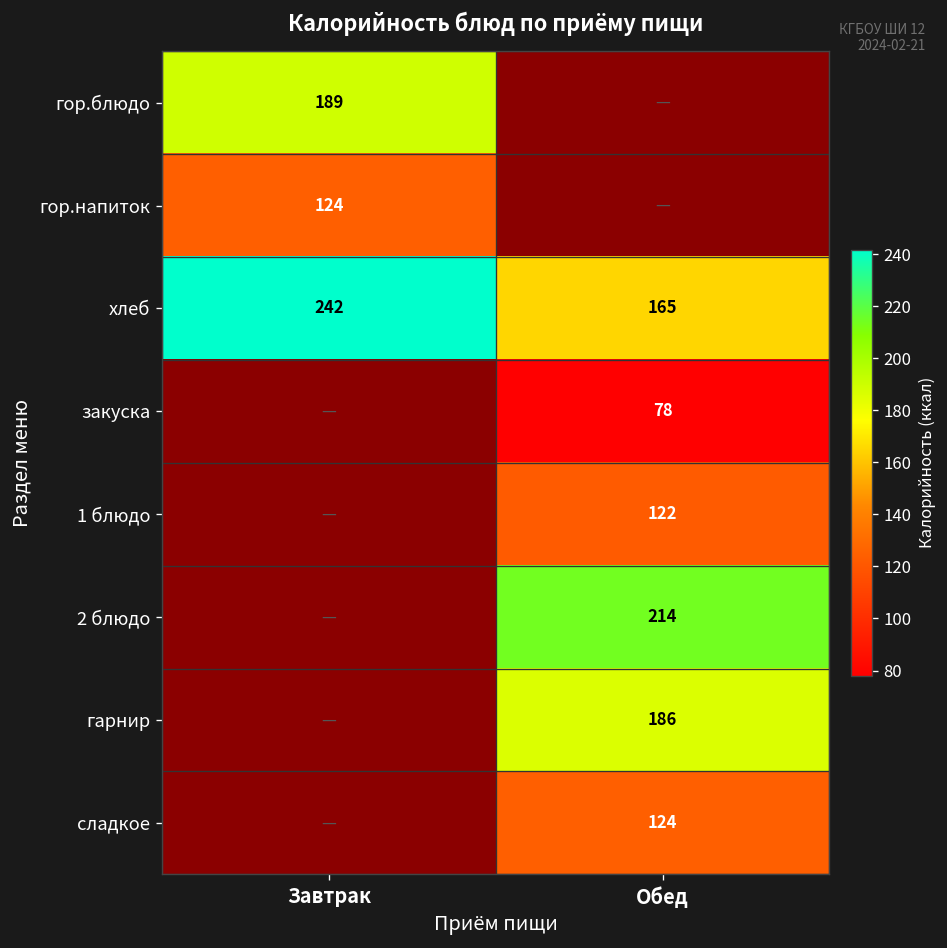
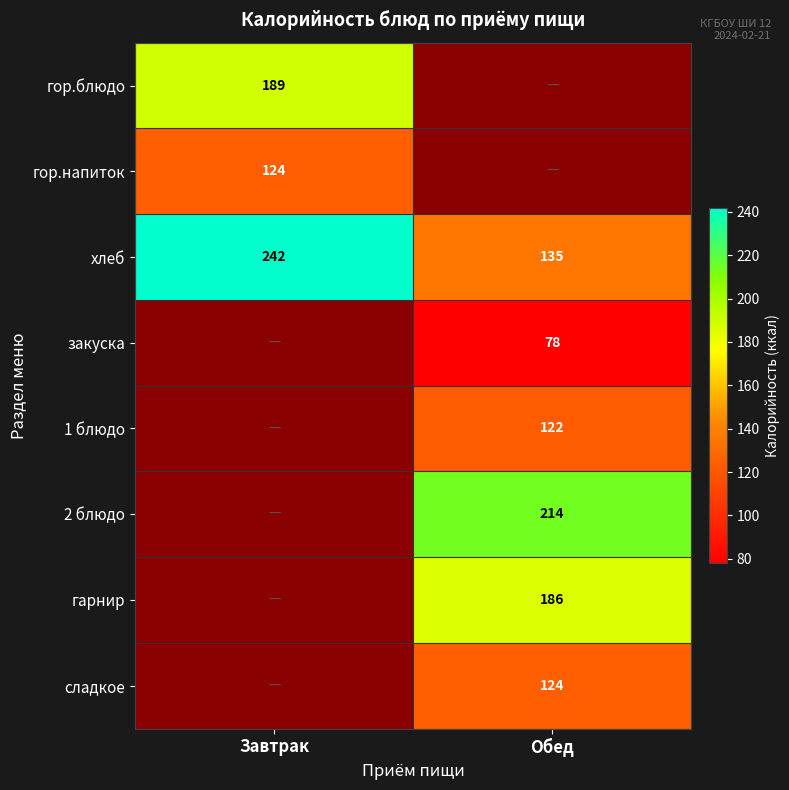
  {
    "гор.блюдо": {
      "Завтрак": 189
    },
    "гор.напиток": {
      "Завтрак": 124
    },
    "хлеб": {
      "Завтрак": 242,
-     "Обед": 165
+     "Обед": 135
    },
    "закуска": {
      "Обед": 78
    },
    "1 блюдо": {
      "Обед": 122
    },
    "2 блюдо": {
      "Обед": 214
    },
    "гарнир": {
      "Обед": 186
    },
    "сладкое": {
      "Обед": 124
    }
  }
